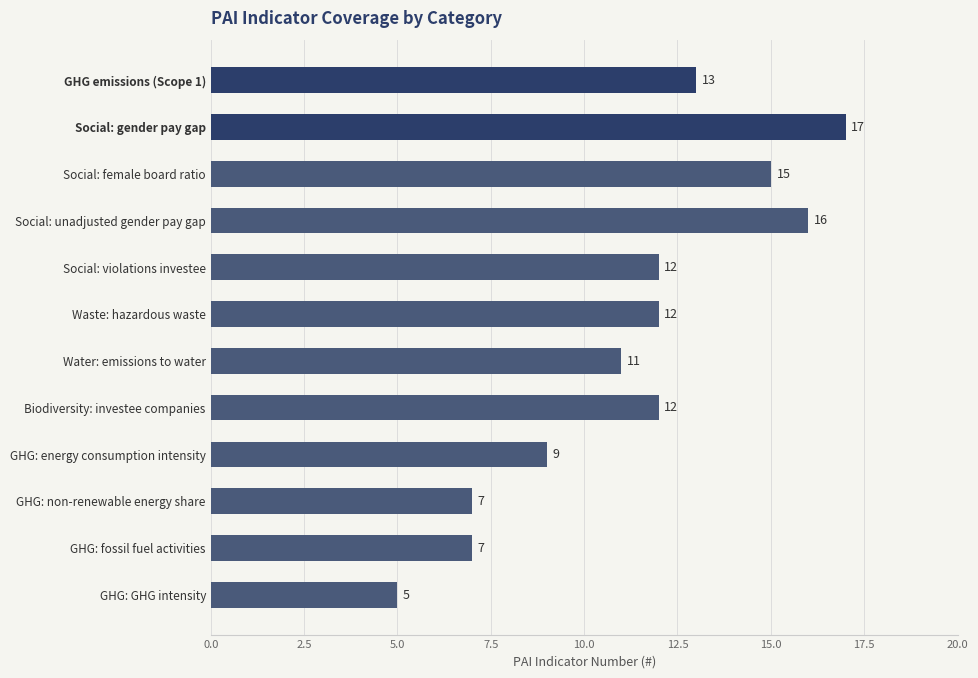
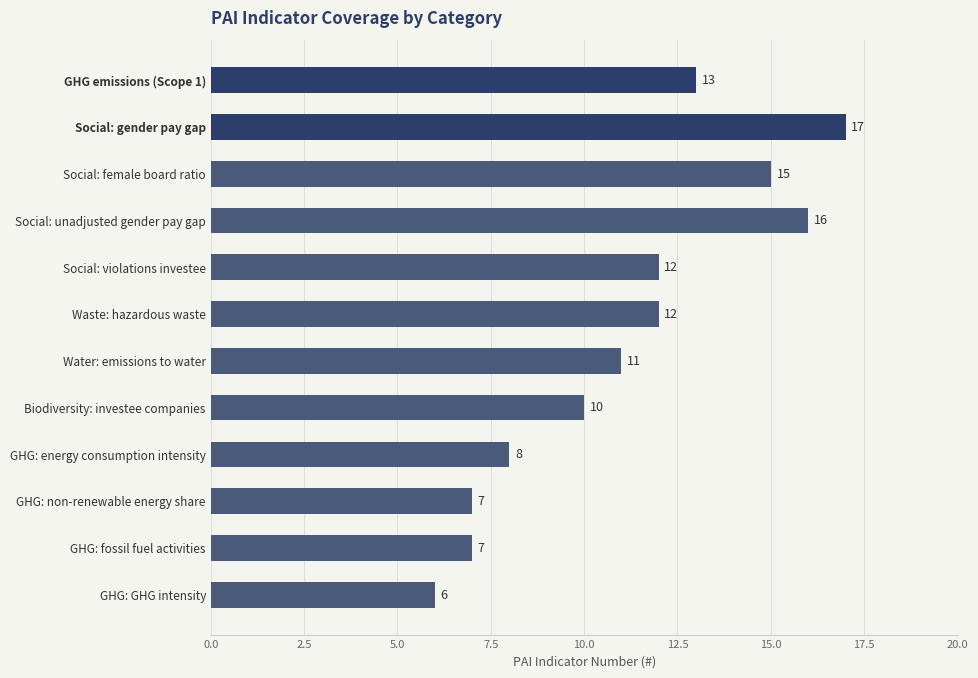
  {
    "GHG emissions (Scope 1)": 13,
    "Social: gender pay gap": 17,
    "Social: female board ratio": 15,
    "Social: unadjusted gender pay gap": 16,
    "Social: violations investee": 12,
    "Waste: hazardous waste": 12,
    "Water: emissions to water": 11,
-   "Biodiversity: investee companies": 12,
-   "GHG: energy consumption intensity": 9,
+   "Biodiversity: investee companies": 10,
+   "GHG: energy consumption intensity": 8,
    "GHG: non-renewable energy share": 7,
    "GHG: fossil fuel activities": 7,
-   "GHG: GHG intensity": 5
+   "GHG: GHG intensity": 6
  }
